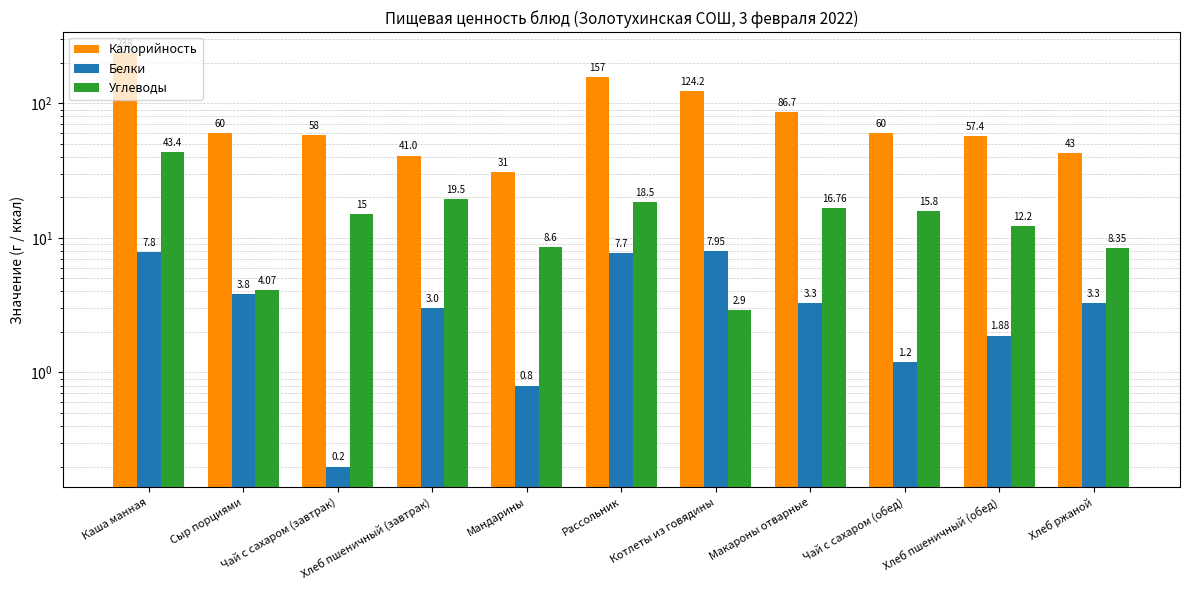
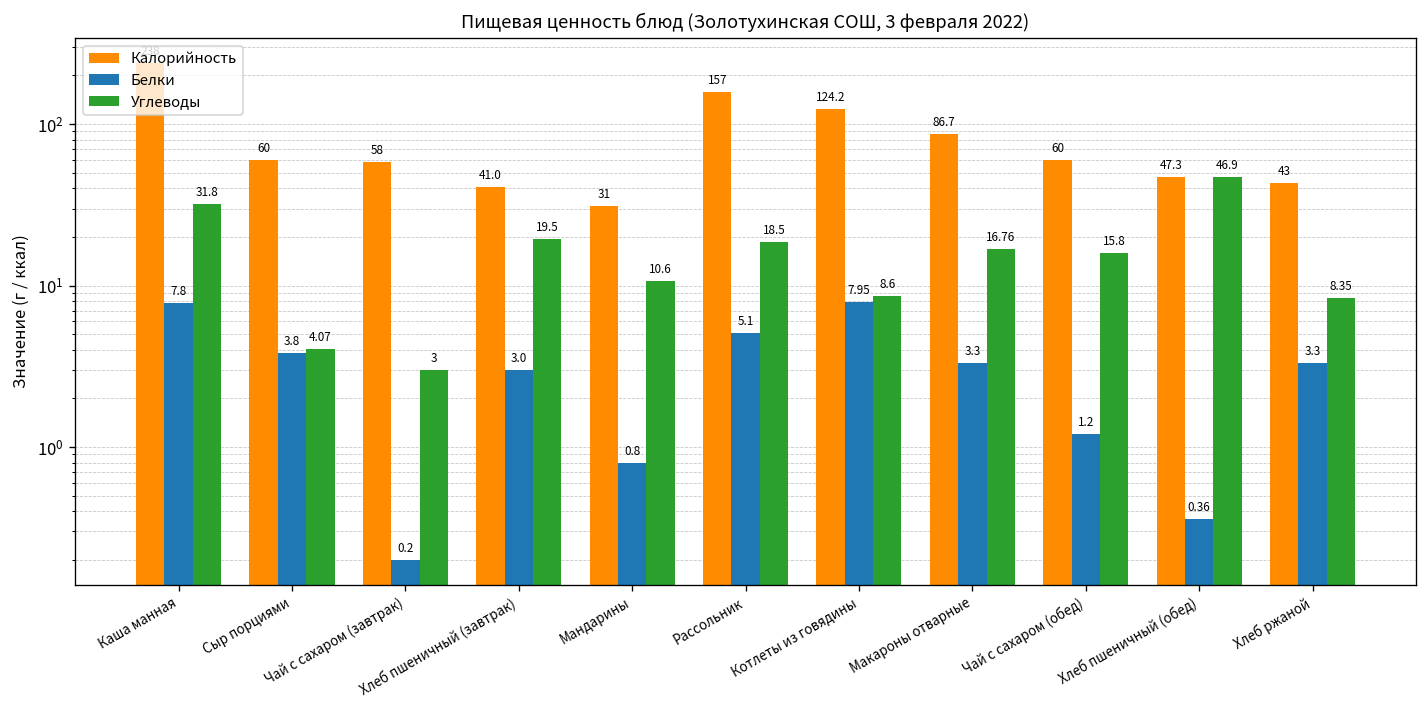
  {
    "Калорийность": {
      "Сыр порциями": 60,
      "Чай с сахаром (завтрак)": 58,
      "Хлеб пшеничный (завтрак)": 41.0,
      "Мандарины": 31,
      "Рассольник": 157,
      "Котлеты из говядины": 124.2,
      "Макароны отварные": 86.7,
      "Чай с сахаром (обед)": 60,
-     "Хлеб пшеничный (обед)": 57.4,
+     "Хлеб пшеничный (обед)": 47.3,
      "Хлеб ржаной": 43
    },
    "Белки": {
      "Каша манная": 7.8,
      "Сыр порциями": 3.8,
      "Чай с сахаром (завтрак)": 0.2,
      "Хлеб пшеничный (завтрак)": 3.0,
      "Мандарины": 0.8,
-     "Рассольник": 7.7,
+     "Рассольник": 5.1,
      "Котлеты из говядины": 7.95,
      "Макароны отварные": 3.3,
      "Чай с сахаром (обед)": 1.2,
-     "Хлеб пшеничный (обед)": 1.88,
+     "Хлеб пшеничный (обед)": 0.36,
      "Хлеб ржаной": 3.3
    },
    "Углеводы": {
-     "Каша манная": 43.4,
+     "Каша манная": 31.8,
      "Сыр порциями": 4.07,
-     "Чай с сахаром (завтрак)": 15,
+     "Чай с сахаром (завтрак)": 3,
      "Хлеб пшеничный (завтрак)": 19.5,
-     "Мандарины": 8.6,
+     "Мандарины": 10.6,
      "Рассольник": 18.5,
-     "Котлеты из говядины": 2.9,
+     "Котлеты из говядины": 8.6,
      "Макароны отварные": 16.76,
      "Чай с сахаром (обед)": 15.8,
-     "Хлеб пшеничный (обед)": 12.2,
+     "Хлеб пшеничный (обед)": 46.9,
      "Хлеб ржаной": 8.35
    }
  }
